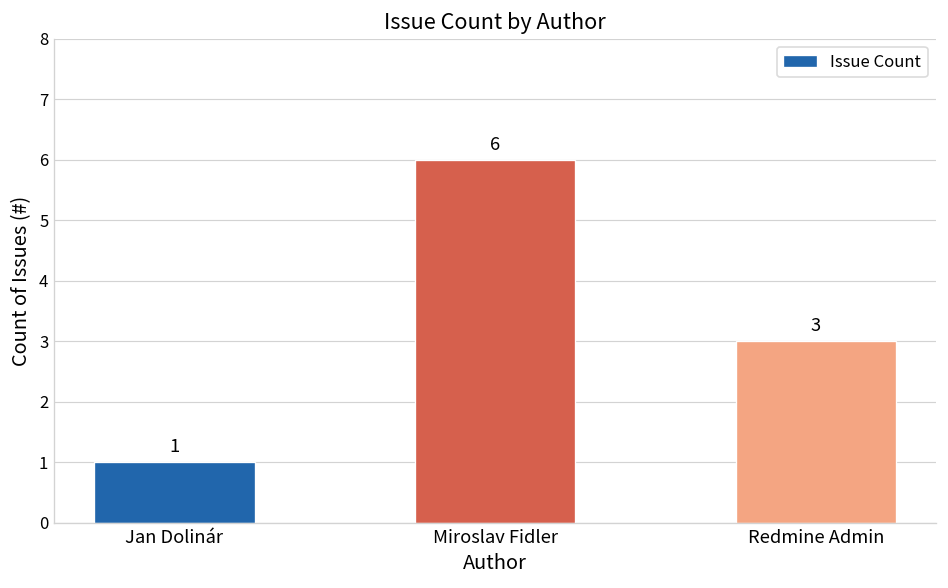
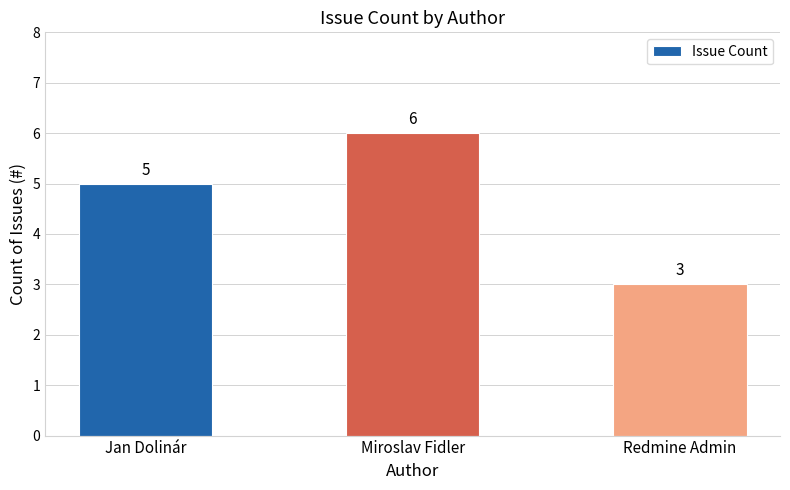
  {
-   "Jan Dolinár": 1,
+   "Jan Dolinár": 5,
    "Miroslav Fidler": 6,
    "Redmine Admin": 3
  }
